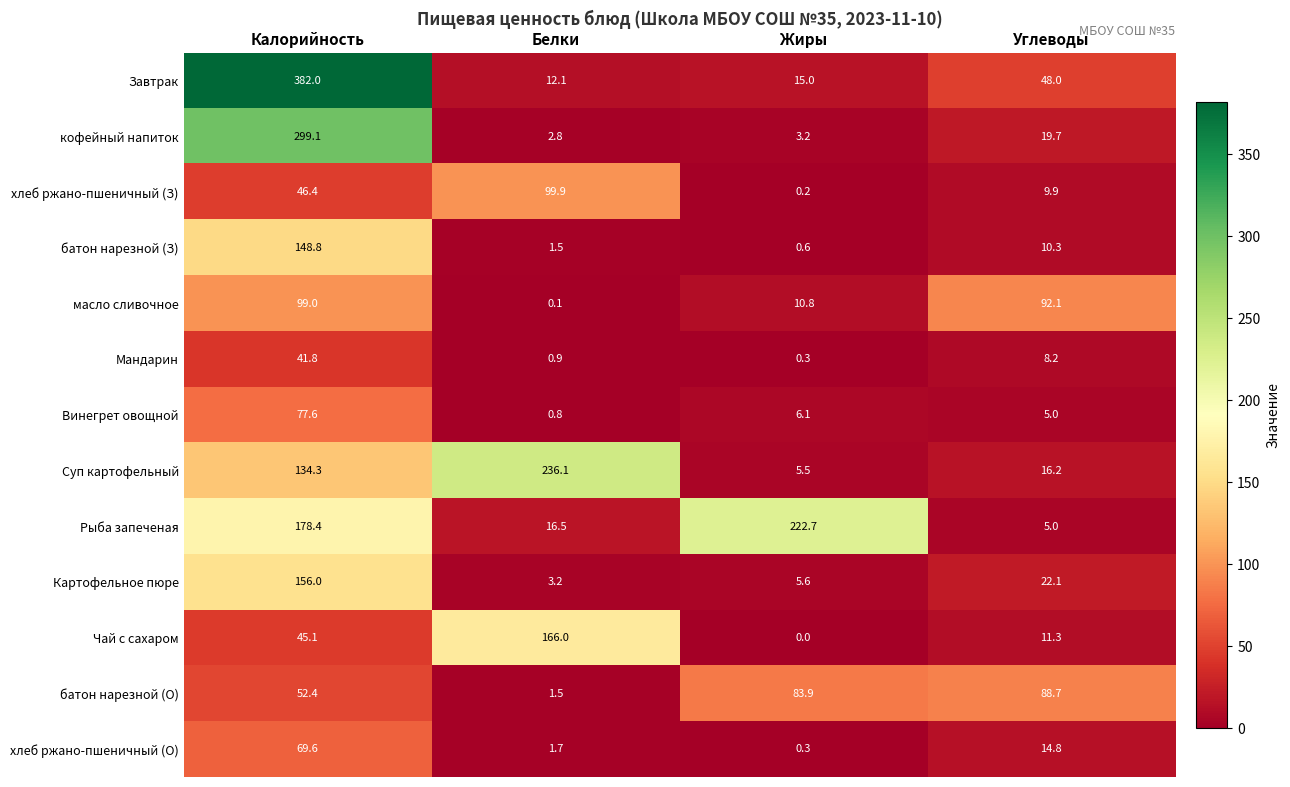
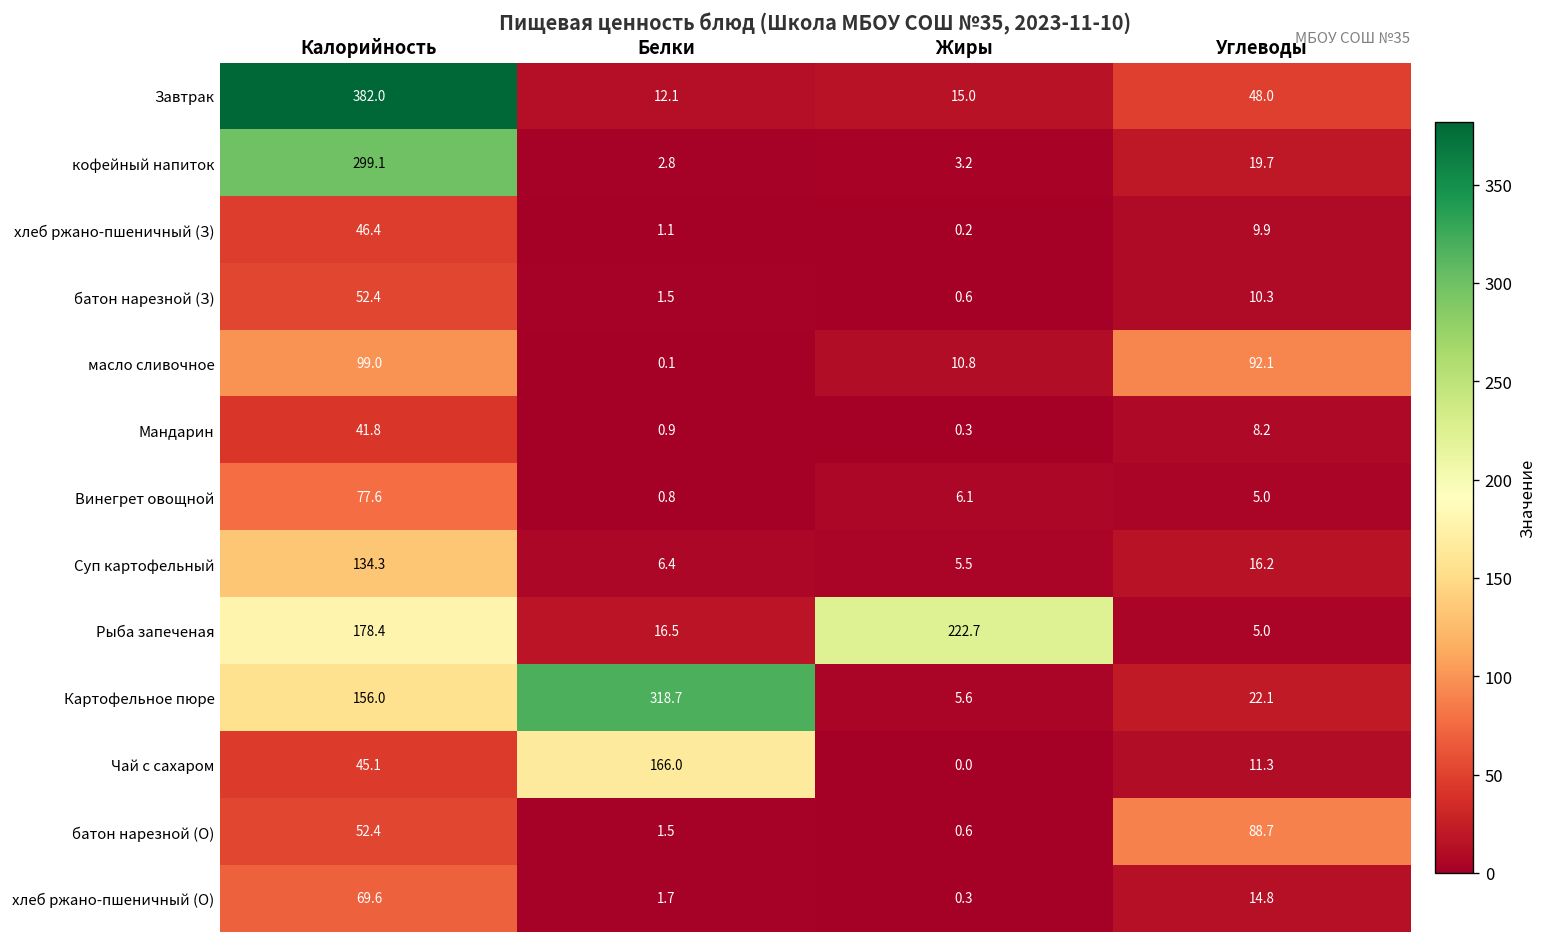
  {
    "Завтрак": {
      "Калорийность": 382.0,
      "Белки": 12.1,
      "Жиры": 15.0,
      "Углеводы": 48.0
    },
    "кофейный напиток": {
      "Калорийность": 299.1,
      "Белки": 2.8,
      "Жиры": 3.2,
      "Углеводы": 19.7
    },
    "хлеб ржано-пшеничный (З)": {
      "Калорийность": 46.4,
-     "Белки": 99.9,
+     "Белки": 1.1,
      "Жиры": 0.2,
      "Углеводы": 9.9
    },
    "батон нарезной (З)": {
-     "Калорийность": 148.8,
+     "Калорийность": 52.4,
      "Белки": 1.5,
      "Жиры": 0.6,
      "Углеводы": 10.3
    },
    "масло сливочное": {
      "Калорийность": 99.0,
      "Белки": 0.1,
      "Жиры": 10.8,
      "Углеводы": 92.1
    },
    "Мандарин": {
      "Калорийность": 41.8,
      "Белки": 0.9,
      "Жиры": 0.3,
      "Углеводы": 8.2
    },
    "Винегрет овощной": {
      "Калорийность": 77.6,
      "Белки": 0.8,
      "Жиры": 6.1,
      "Углеводы": 5.0
    },
    "Суп картофельный": {
      "Калорийность": 134.3,
-     "Белки": 236.1,
+     "Белки": 6.4,
      "Жиры": 5.5,
      "Углеводы": 16.2
    },
    "Рыба запеченая": {
      "Калорийность": 178.4,
      "Белки": 16.5,
      "Жиры": 222.7,
      "Углеводы": 5.0
    },
    "Картофельное пюре": {
      "Калорийность": 156.0,
-     "Белки": 3.2,
+     "Белки": 318.7,
      "Жиры": 5.6,
      "Углеводы": 22.1
    },
    "Чай с сахаром": {
      "Калорийность": 45.1,
      "Белки": 166.0,
      "Жиры": 0.0,
      "Углеводы": 11.3
    },
    "батон нарезной (О)": {
      "Калорийность": 52.4,
      "Белки": 1.5,
-     "Жиры": 83.9,
+     "Жиры": 0.6,
      "Углеводы": 88.7
    },
    "хлеб ржано-пшеничный (О)": {
      "Калорийность": 69.6,
      "Белки": 1.7,
      "Жиры": 0.3,
      "Углеводы": 14.8
    }
  }
